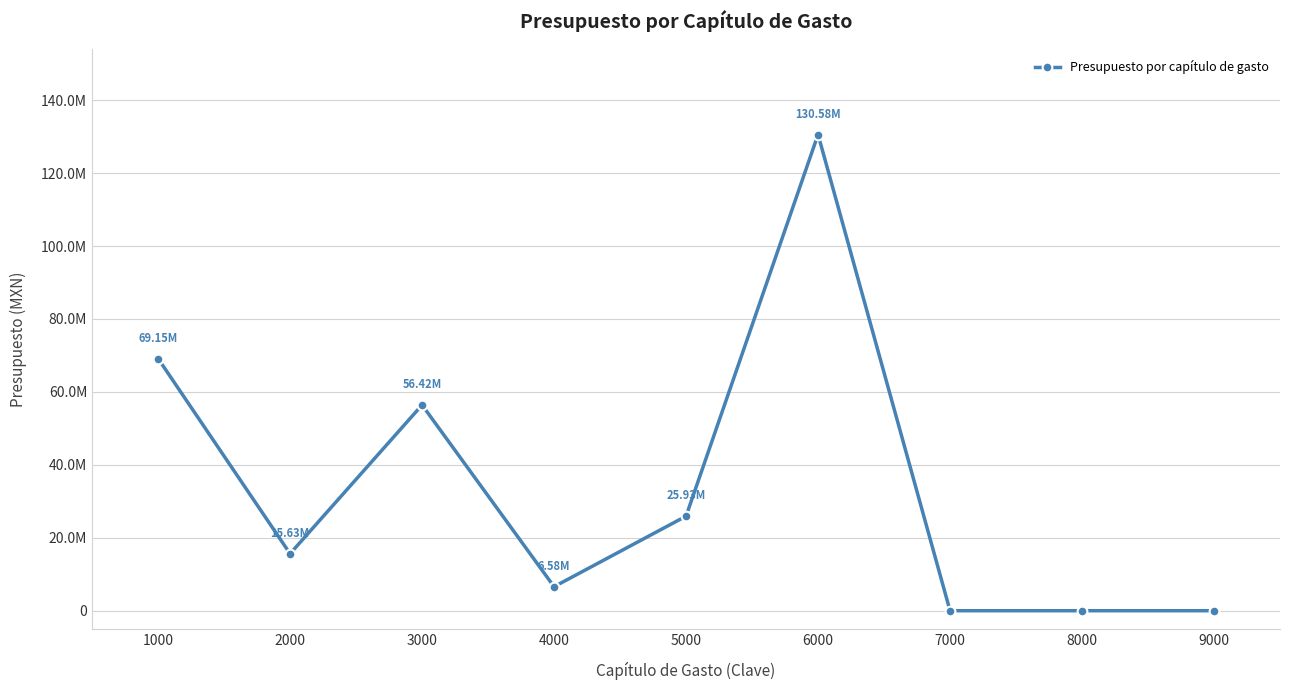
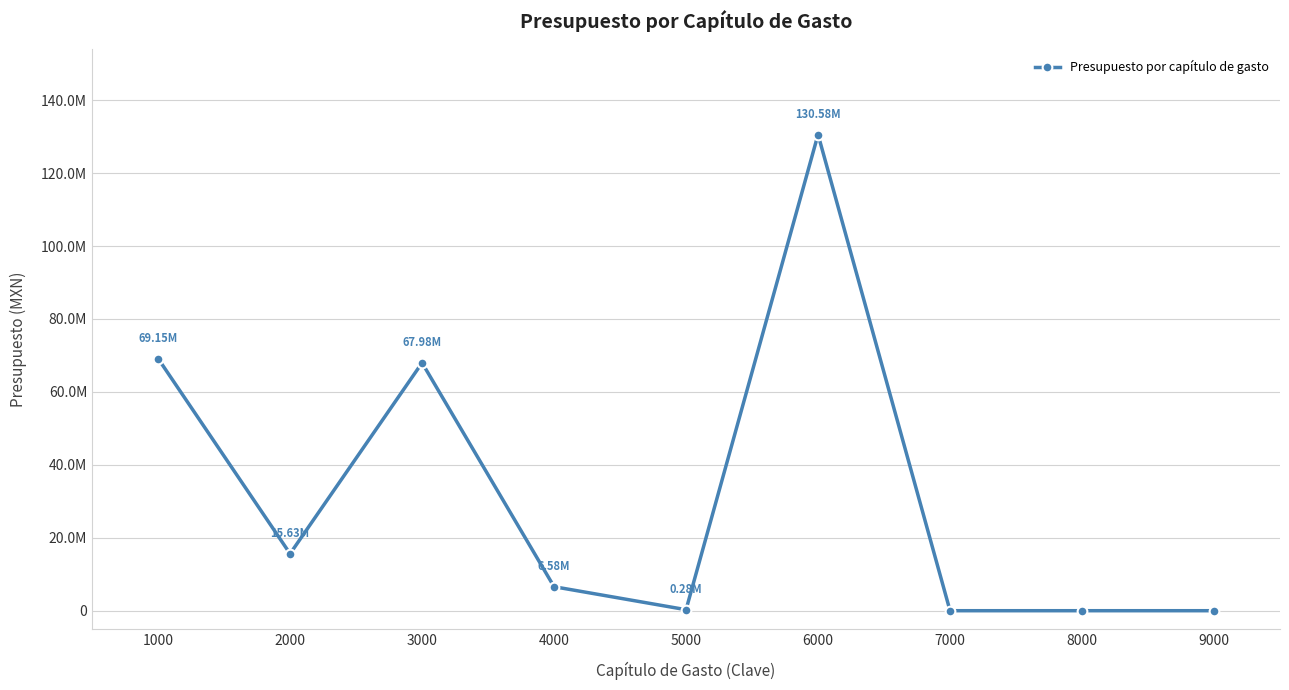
  {
    "1000": "69.15M",
    "2000": "15.63M",
-   "3000": "56.42M",
+   "3000": "67.98M",
    "4000": "6.58M",
-   "5000": "25.93M",
+   "5000": "0.28M",
    "6000": "130.58M"
  }
